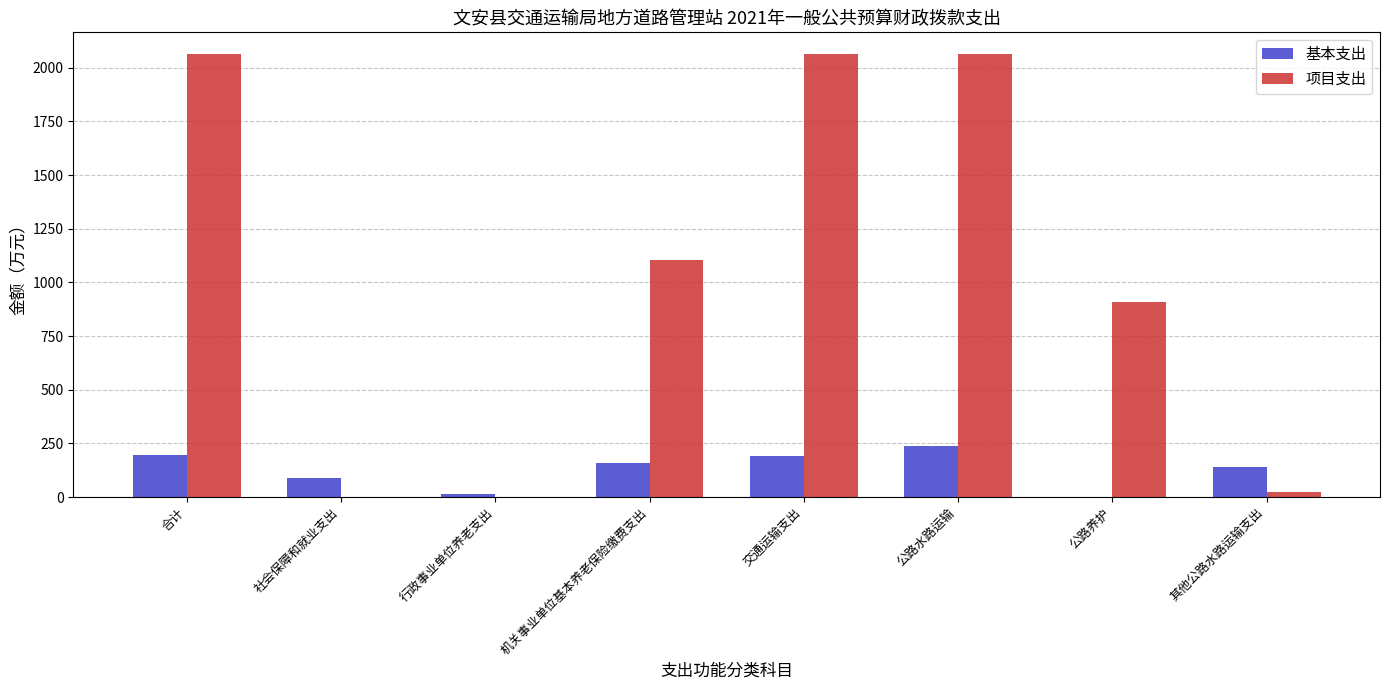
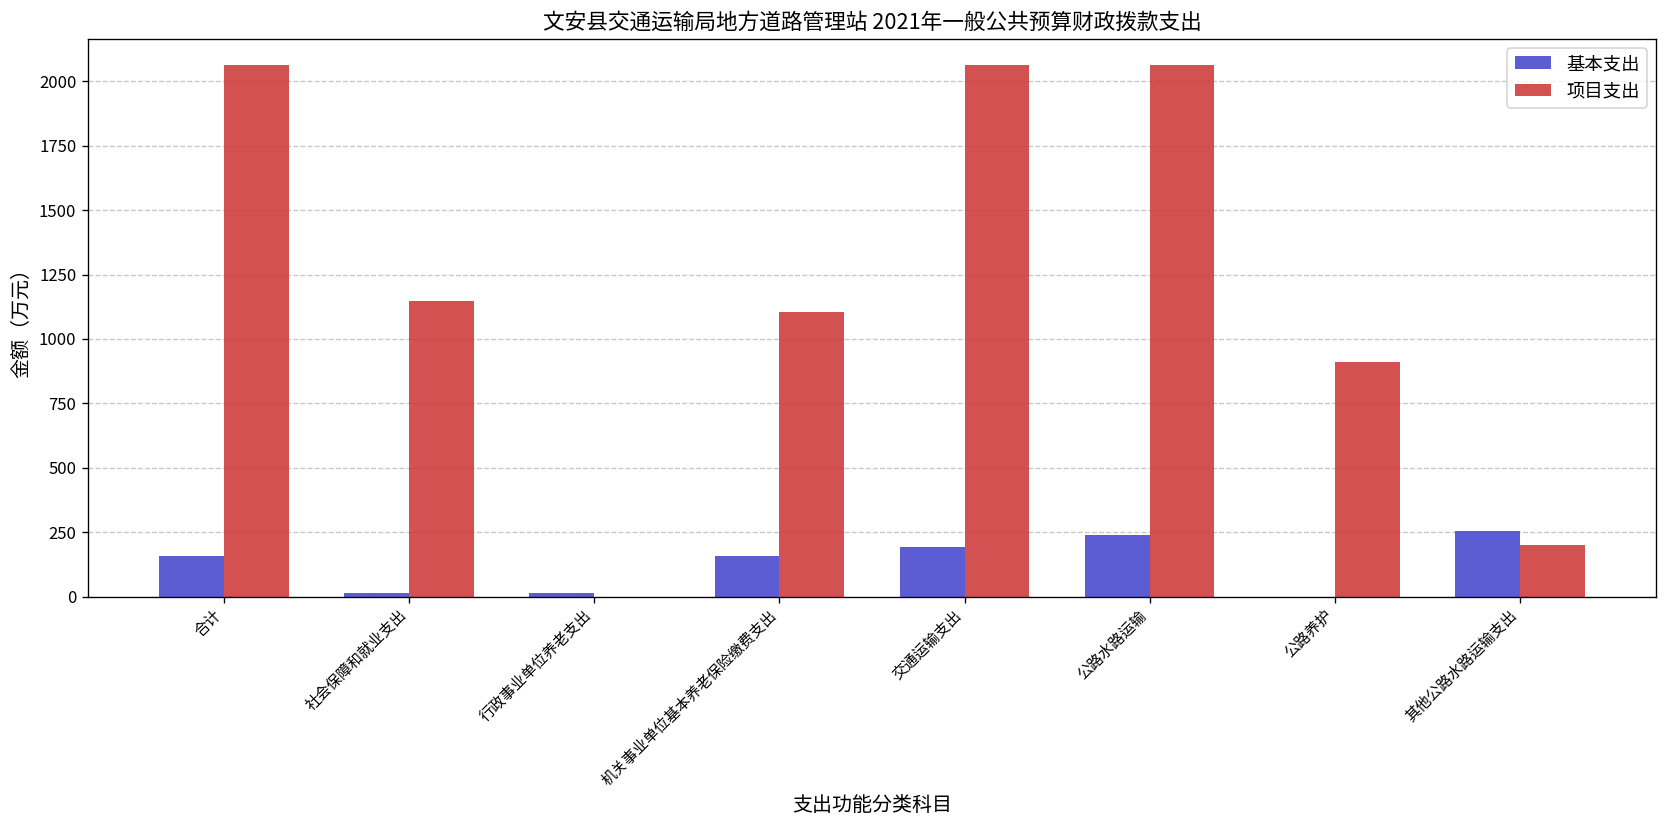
  {
    "基本支出": {
-     "合计": 200,
-     "社会保障和就业支出": 90,
+     "合计": 160,
+     "社会保障和就业支出": 20,
      "行政事业单位养老支出": 20,
      "机关事业单位基本养老保险缴费支出": 160,
      "交通运输支出": 190,
      "公路水路运输": 240,
      "公路养护": 0,
-     "其他公路水路运输支出": 140
+     "其他公路水路运输支出": 250
    },
    "项目支出": {
      "合计": 2060,
-     "社会保障和就业支出": 0,
+     "社会保障和就业支出": 1150,
      "行政事业单位养老支出": 0,
      "机关事业单位基本养老保险缴费支出": 1100,
      "交通运输支出": 2060,
      "公路水路运输": 2060,
      "公路养护": 910,
-     "其他公路水路运输支出": 20
+     "其他公路水路运输支出": 200
    }
  }
